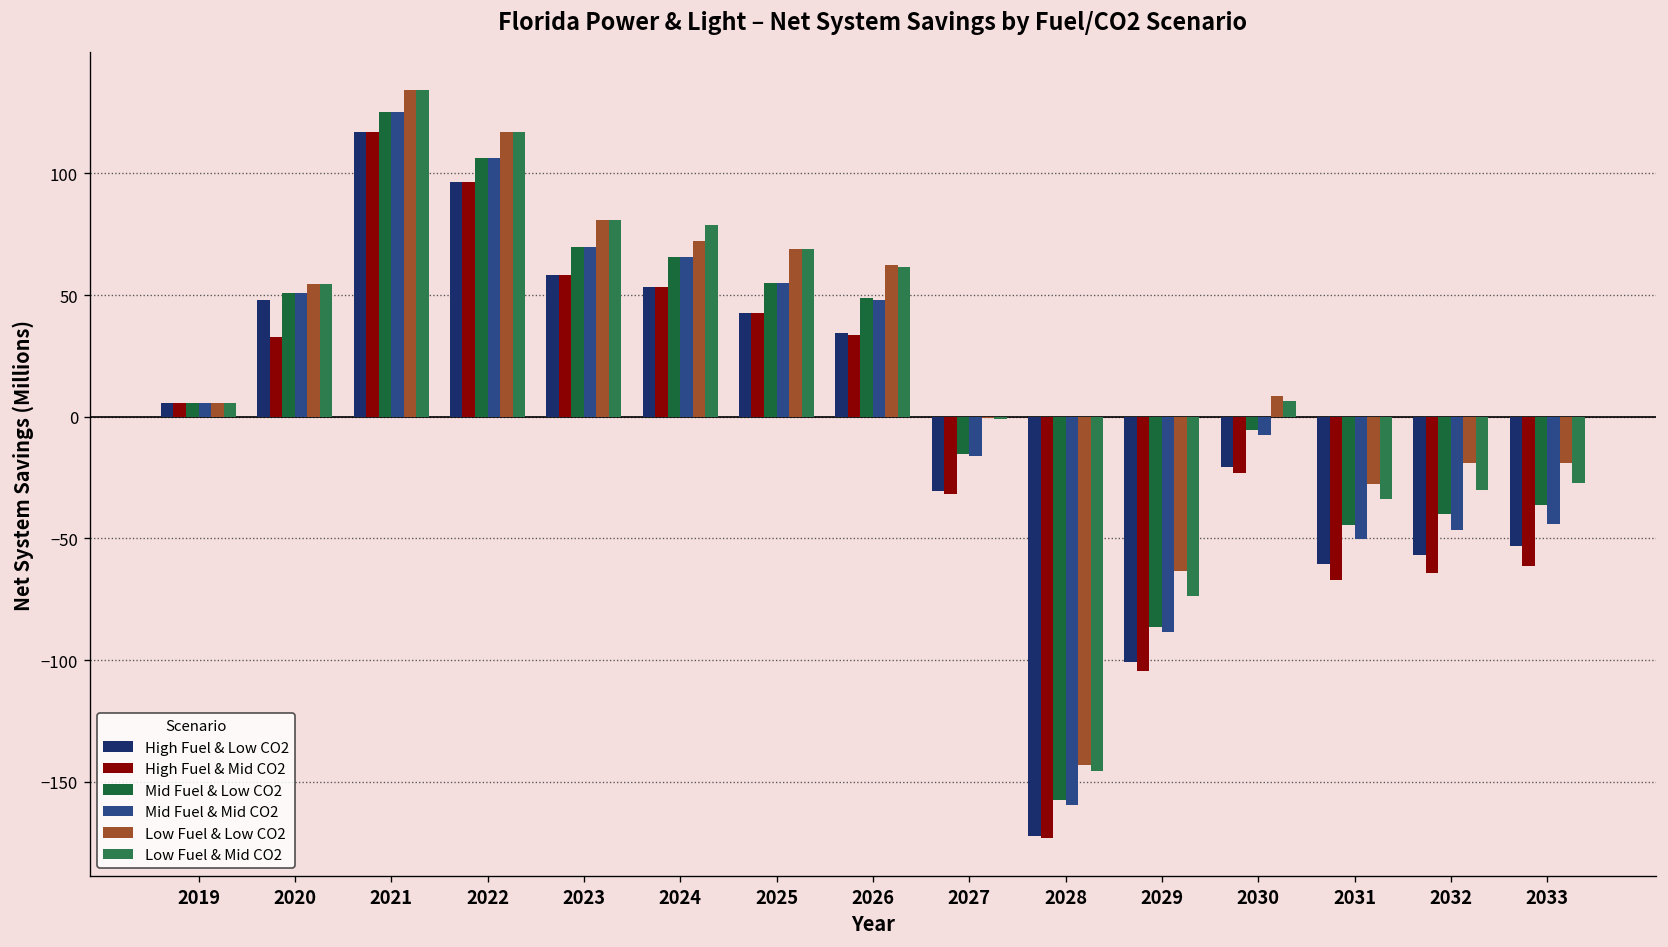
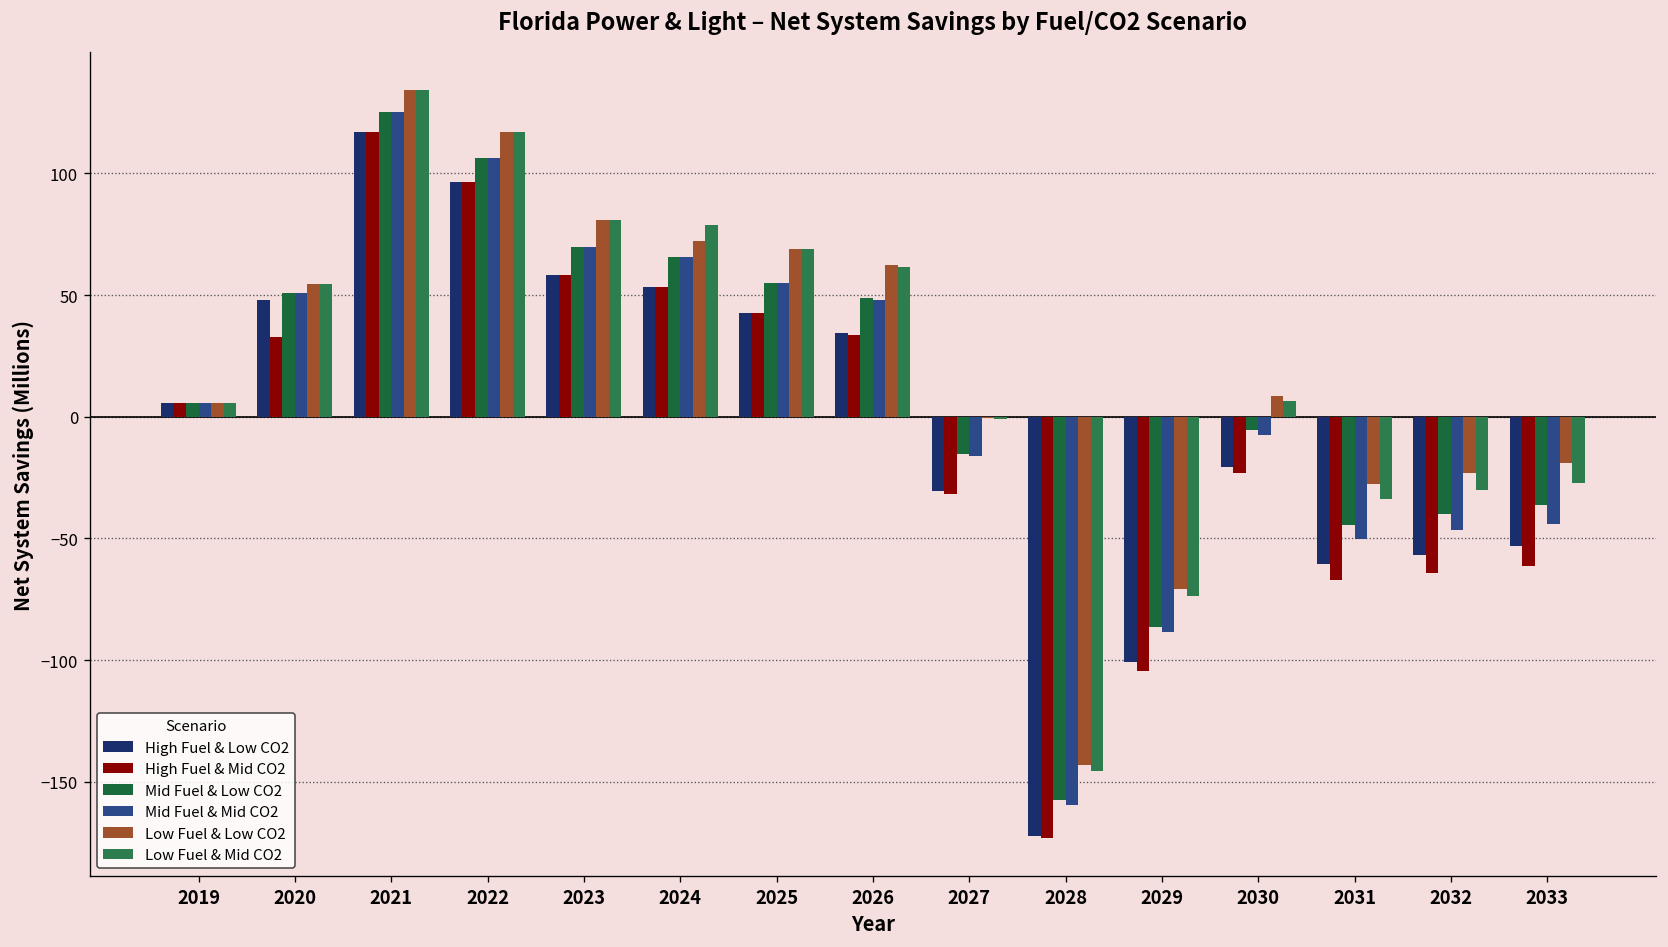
  {
    "High Fuel & Mid CO2": {
      "2019": 6,
      "2020": 33,
      "2021": 117,
      "2022": 97,
      "2023": 58,
      "2024": 53,
      "2025": 43,
      "2026": 33,
      "2027": -32,
      "2028": -173,
      "2029": -104,
      "2030": -23,
      "2031": -67,
      "2032": -64,
      "2033": -62
    },
    "Low Fuel & Low CO2": {
      "2019": 6,
      "2020": 54,
      "2021": 134,
      "2022": 117,
      "2023": 81,
      "2024": 72,
      "2025": 69,
      "2026": 62,
      "2028": -143,
-     "2029": -63,
+     "2029": -71,
      "2030": 9,
      "2031": -28,
-     "2032": -19,
+     "2032": -23,
      "2033": -19
    }
  }
